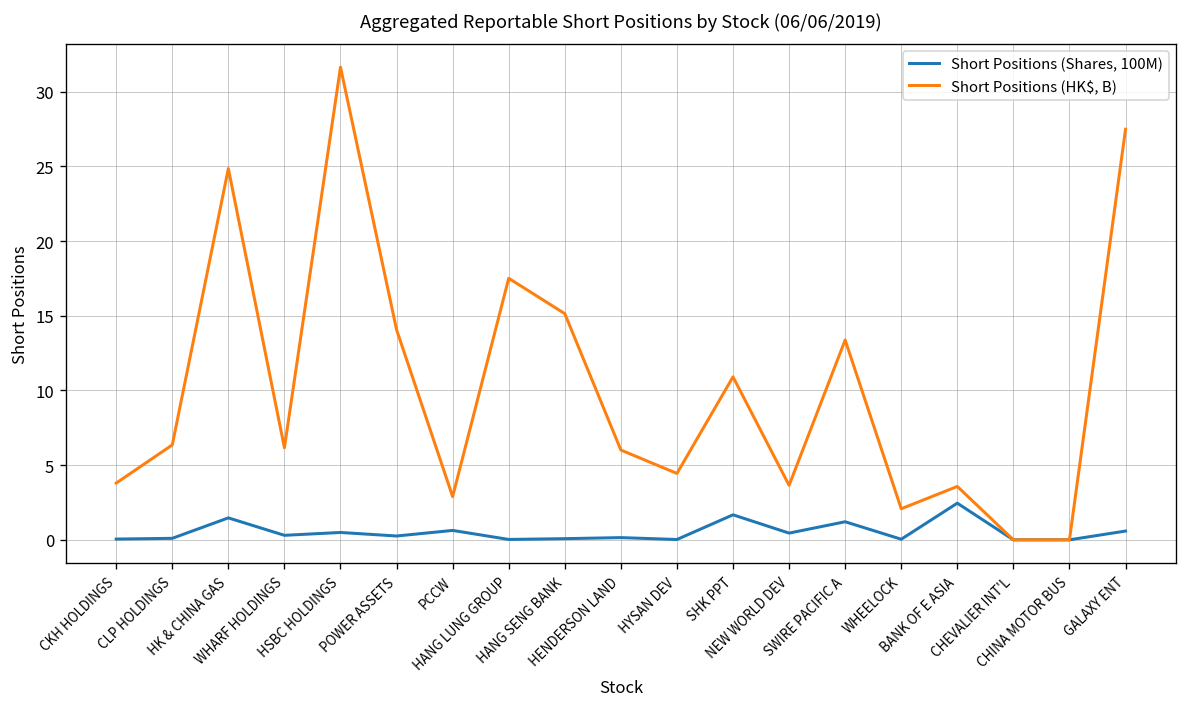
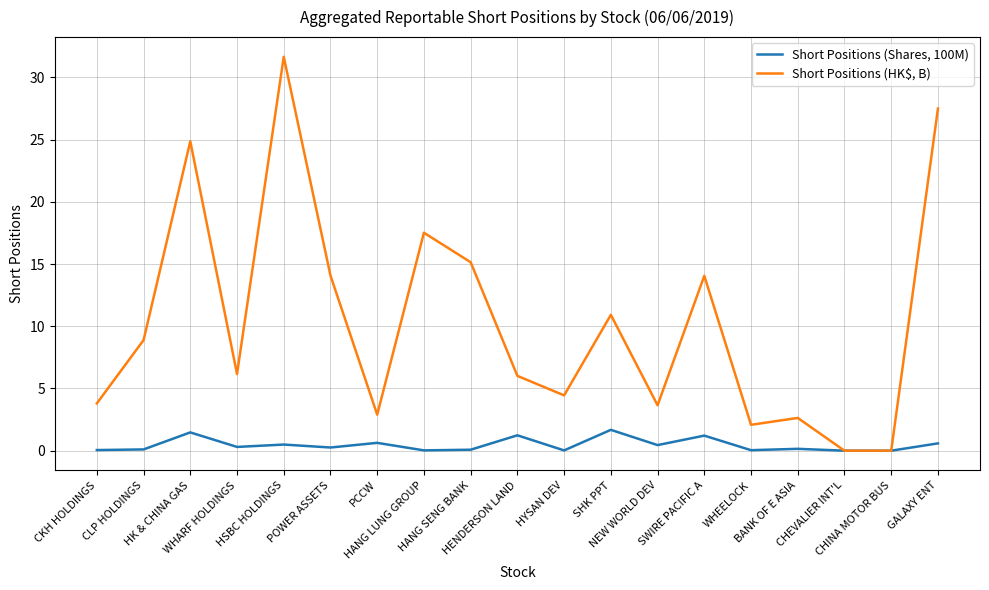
  {
    "Short Positions (Shares, 100M)": {
      "CKH HOLDINGS": 0.1,
      "CLP HOLDINGS": 0.1,
      "HK & CHINA GAS": 1.5,
      "WHARF HOLDINGS": 0.3,
      "HSBC HOLDINGS": 0.5,
      "POWER ASSETS": 0.3,
      "PCCW": 0.6,
      "HANG LUNG GROUP": 0.0,
      "HANG SENG BANK": 0.1,
-     "HENDERSON LAND": 0.1,
+     "HENDERSON LAND": 1.2,
      "HYSAN DEV": 0.0,
      "SHK PPT": 1.7,
      "NEW WORLD DEV": 0.4,
      "SWIRE PACIFIC A": 1.2,
      "WHEELOCK": 0.0,
-     "BANK OF E ASIA": 2.5,
+     "BANK OF E ASIA": 0.1,
      "GALAXY ENT": 0.6
    },
    "Short Positions (HK$, B)": {
      "CKH HOLDINGS": 3.8,
-     "CLP HOLDINGS": 6.4,
+     "CLP HOLDINGS": 8.9,
      "HK & CHINA GAS": 24.9,
      "WHARF HOLDINGS": 6.2,
      "HSBC HOLDINGS": 31.7,
      "POWER ASSETS": 14.1,
      "PCCW": 2.9,
      "HANG LUNG GROUP": 17.5,
      "HANG SENG BANK": 15.1,
      "HENDERSON LAND": 6.0,
      "HYSAN DEV": 4.4,
      "SHK PPT": 10.9,
      "NEW WORLD DEV": 3.7,
-     "SWIRE PACIFIC A": 13.4,
+     "SWIRE PACIFIC A": 14.1,
      "WHEELOCK": 2.1,
-     "BANK OF E ASIA": 3.6,
+     "BANK OF E ASIA": 2.6,
      "GALAXY ENT": 27.5
    }
  }
